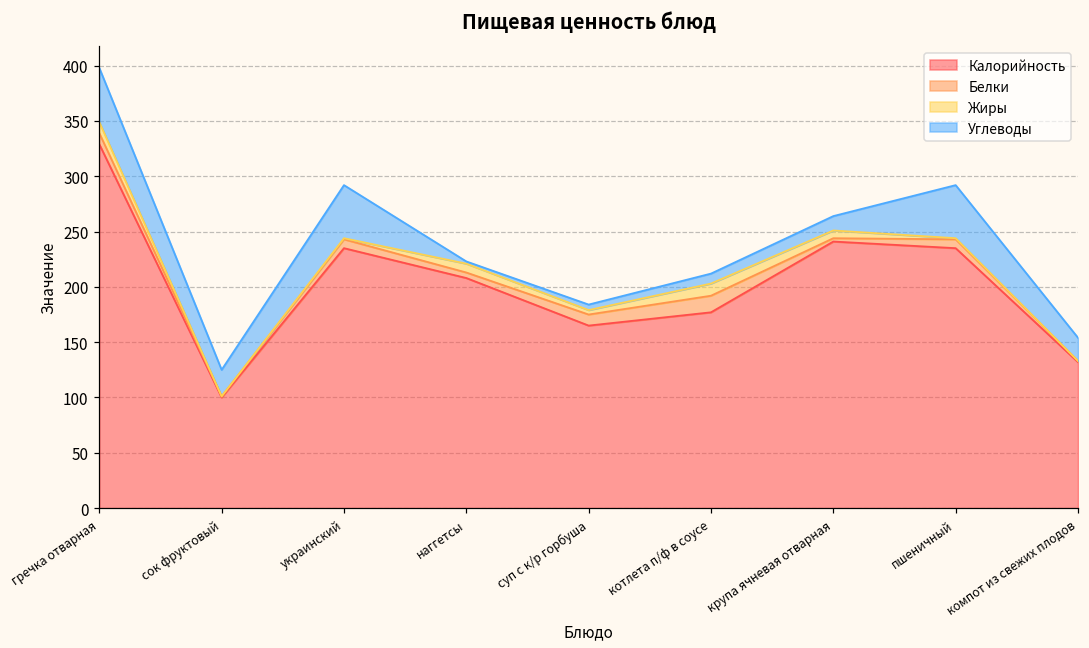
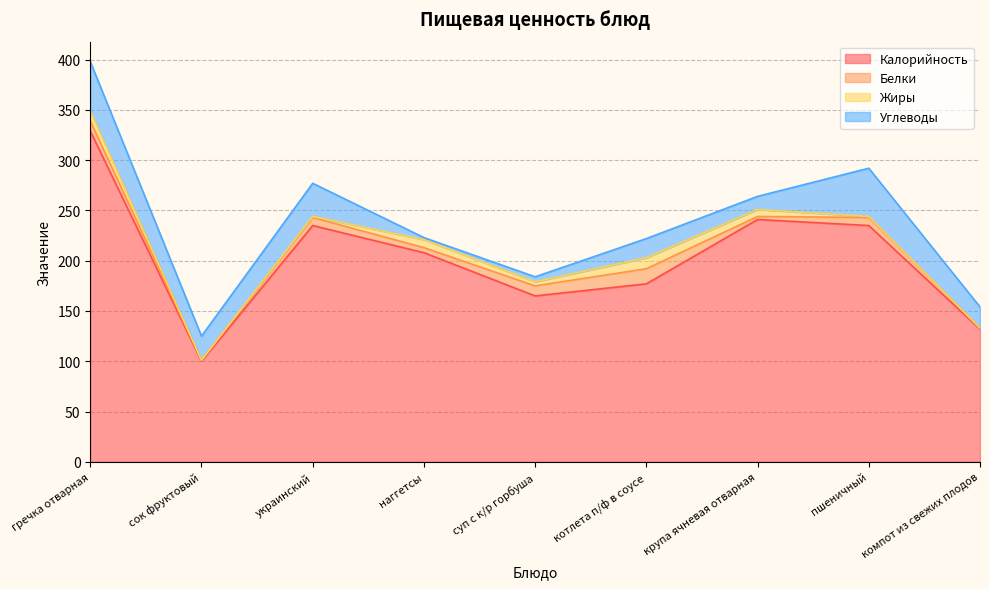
  {
    "Углеводы": {
      "гречка отварная": 49,
      "сок фруктовый": 24,
-     "украинский": 48,
+     "украинский": 33,
      "суп с к/р горбуша": 5,
-     "котлета п/ф в соусе": 9,
+     "котлета п/ф в соусе": 19,
      "крупа ячневая отварная": 13,
      "пшеничный": 48,
      "компот из свежих плодов": 21
    }
  }
